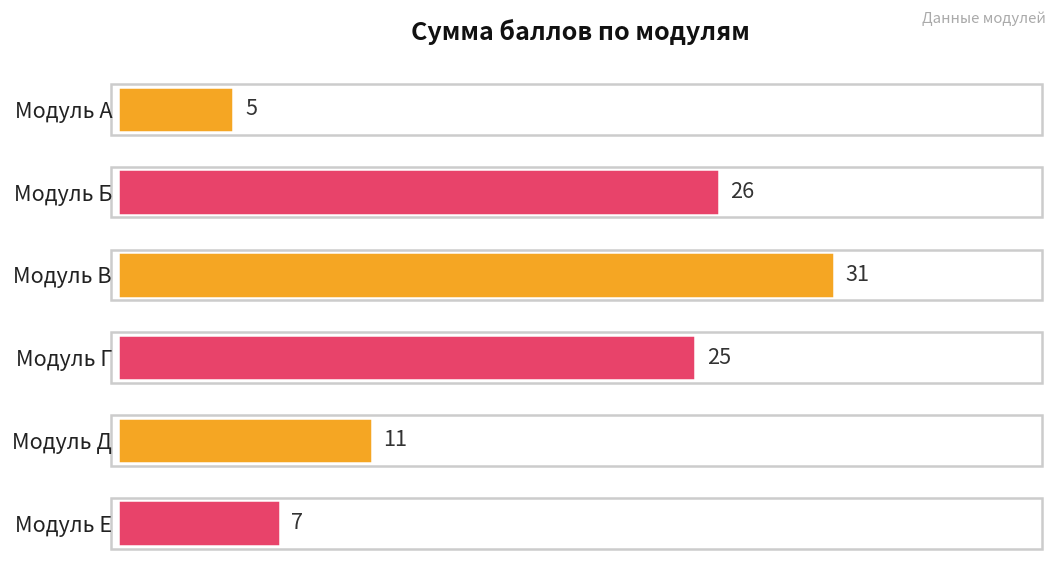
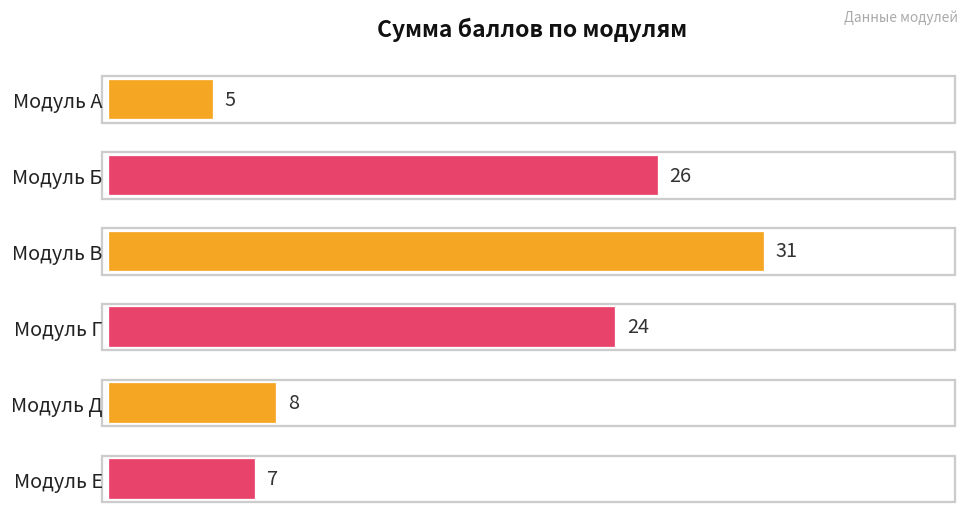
  {
    "Модуль А": 5,
    "Модуль Б": 26,
    "Модуль В": 31,
-   "Модуль Г": 25,
-   "Модуль Д": 11,
+   "Модуль Г": 24,
+   "Модуль Д": 8,
    "Модуль Е": 7
  }
